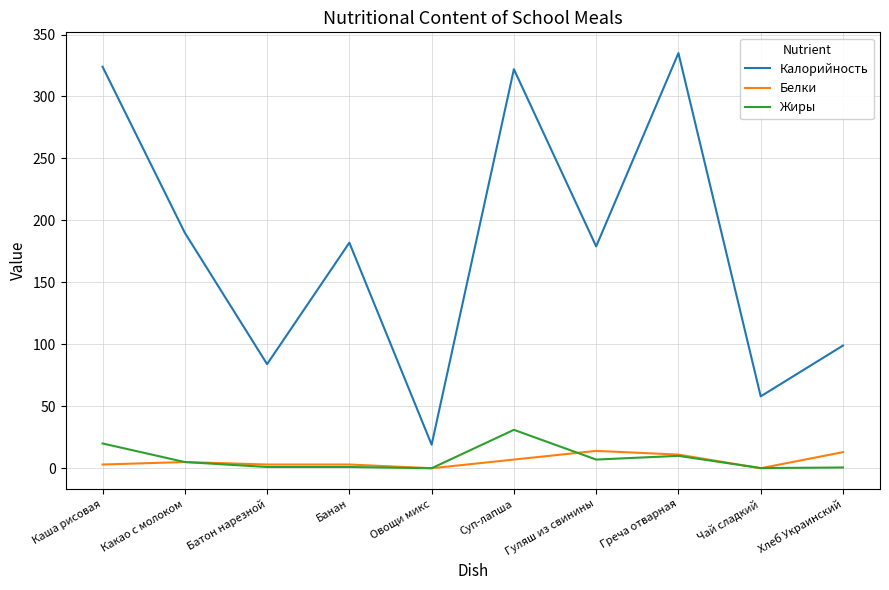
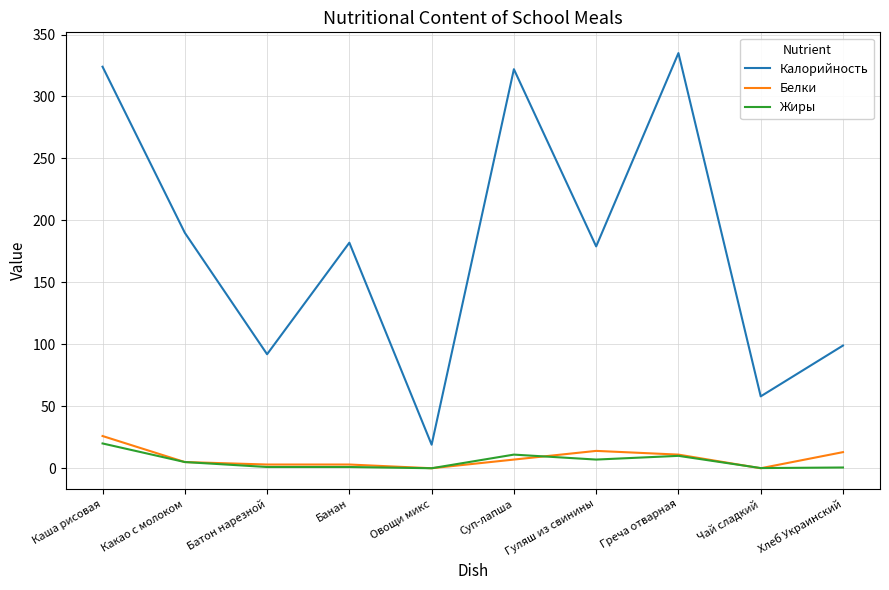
  {
    "Калорийность": {
      "Каша рисовая": 324,
      "Какао с молоком": 190,
-     "Батон нарезной": 84,
+     "Батон нарезной": 92,
      "Банан": 182,
      "Овощи микс": 19,
      "Суп-лапша": 322,
      "Гуляш из свинины": 179,
      "Греча отварная": 335,
      "Чай сладкий": 58,
      "Хлеб Украинский": 99
    },
    "Белки": {
-     "Каша рисовая": 3,
+     "Каша рисовая": 26,
      "Суп-лапша": 7,
      "Гуляш из свинины": 14,
      "Хлеб Украинский": 13
    },
    "Жиры": {
      "Каша рисовая": 20,
-     "Суп-лапша": 31,
+     "Суп-лапша": 11,
      "Гуляш из свинины": 7,
      "Хлеб Украинский": 1
    }
  }
